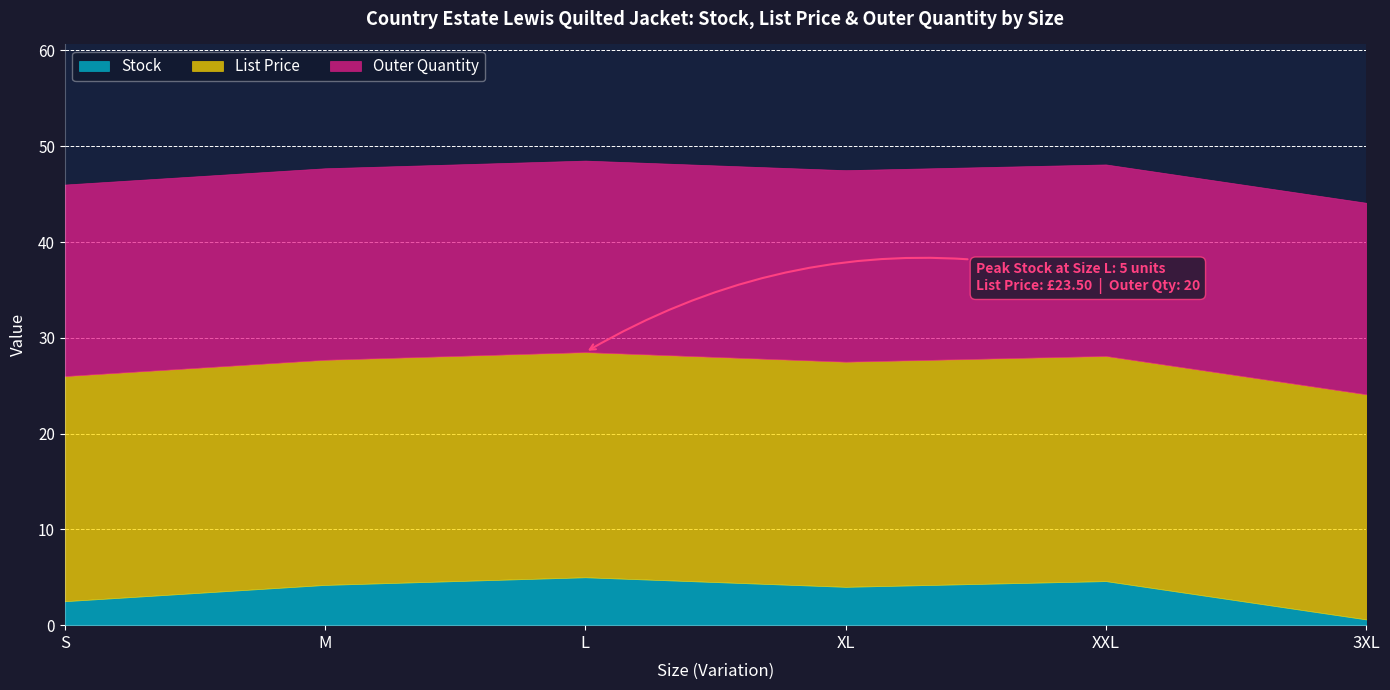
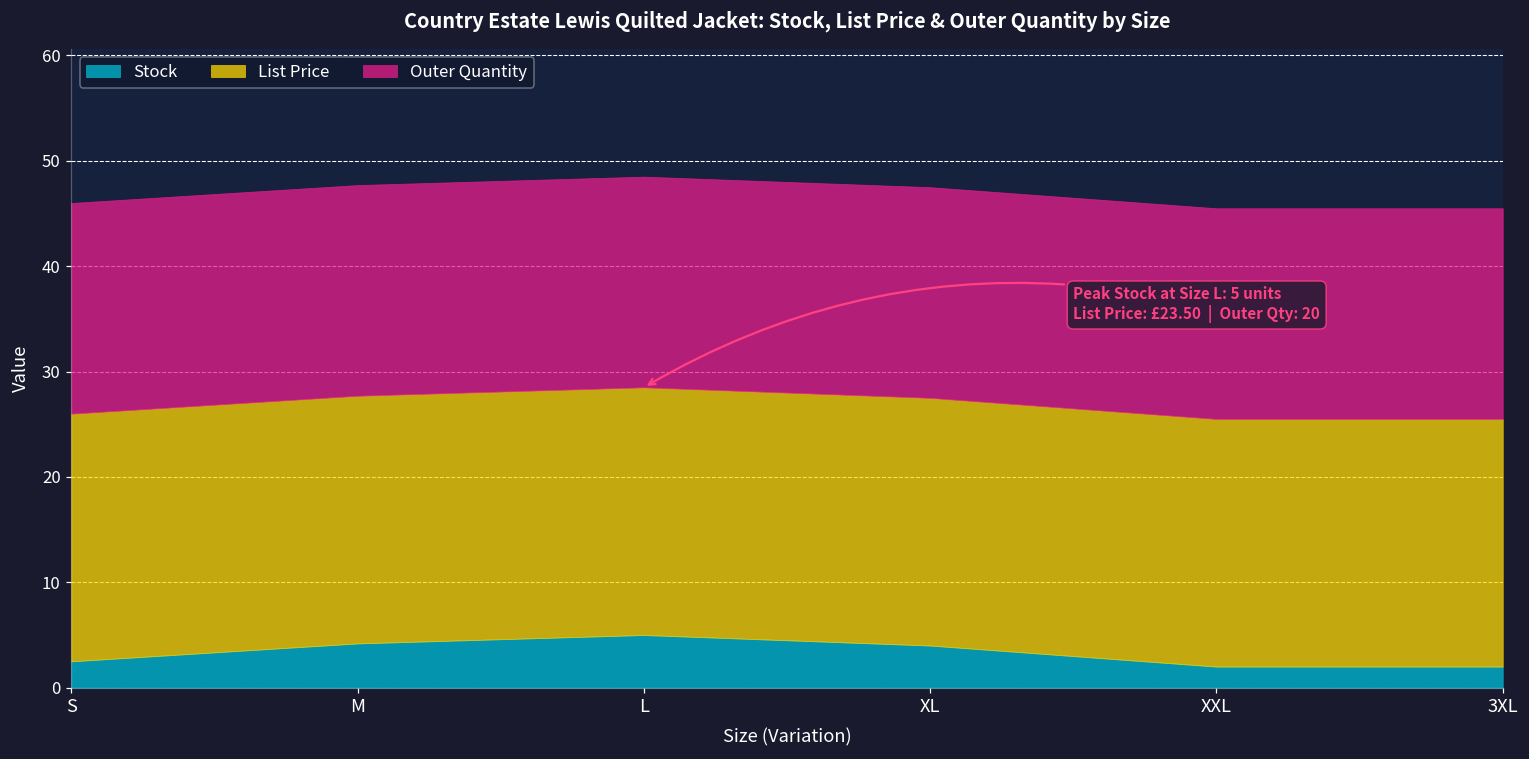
  {
    "Stock": {
      "S": 3,
      "M": 4,
      "L": 5,
      "XL": 4,
-     "XXL": 5,
-     "3XL": 1
+     "XXL": 2,
+     "3XL": 2
    },
    "List Price": {
      "S": 24,
      "M": 24,
      "XL": 24,
      "XXL": 24,
      "3XL": 24
    },
    "Outer Quantity": {
      "S": 20,
      "M": 20,
      "L": 20,
      "XL": 20,
      "XXL": 20,
      "3XL": 20
    }
  }
